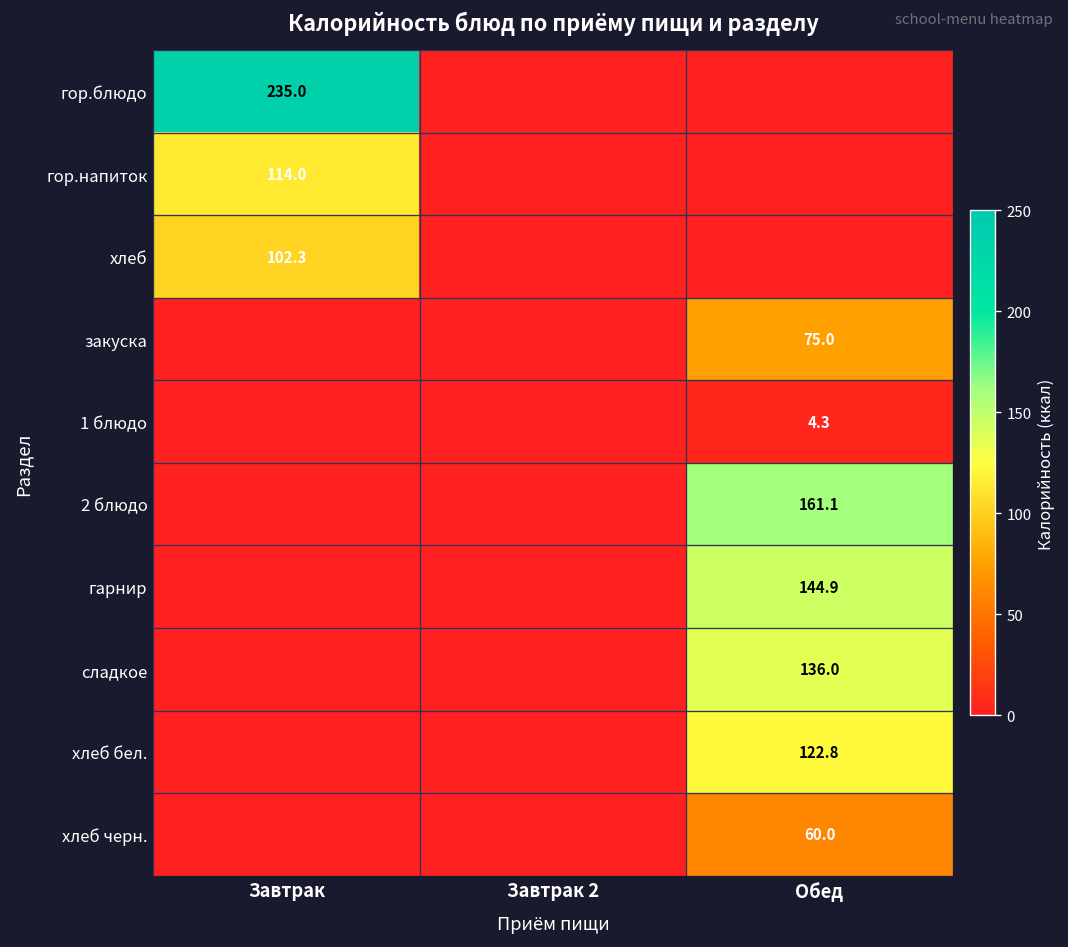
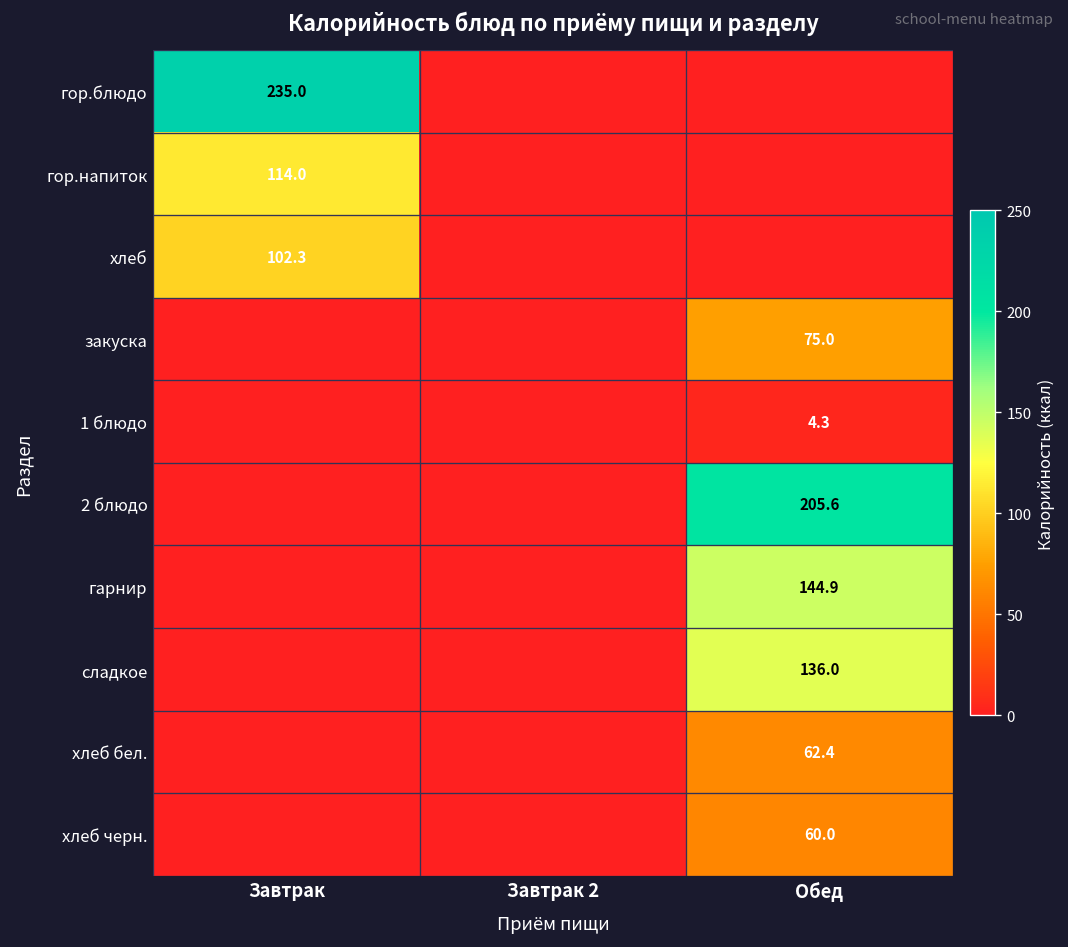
  {
    "гор.блюдо": {
      "Завтрак": 235.0
    },
    "гор.напиток": {
      "Завтрак": 114.0
    },
    "хлеб": {
      "Завтрак": 102.3
    },
    "закуска": {
      "Обед": 75.0
    },
    "1 блюдо": {
      "Обед": 4.3
    },
    "2 блюдо": {
-     "Обед": 161.1
+     "Обед": 205.6
    },
    "гарнир": {
      "Обед": 144.9
    },
    "сладкое": {
      "Обед": 136.0
    },
    "хлеб бел.": {
-     "Обед": 122.8
+     "Обед": 62.4
    },
    "хлеб черн.": {
      "Обед": 60.0
    }
  }
